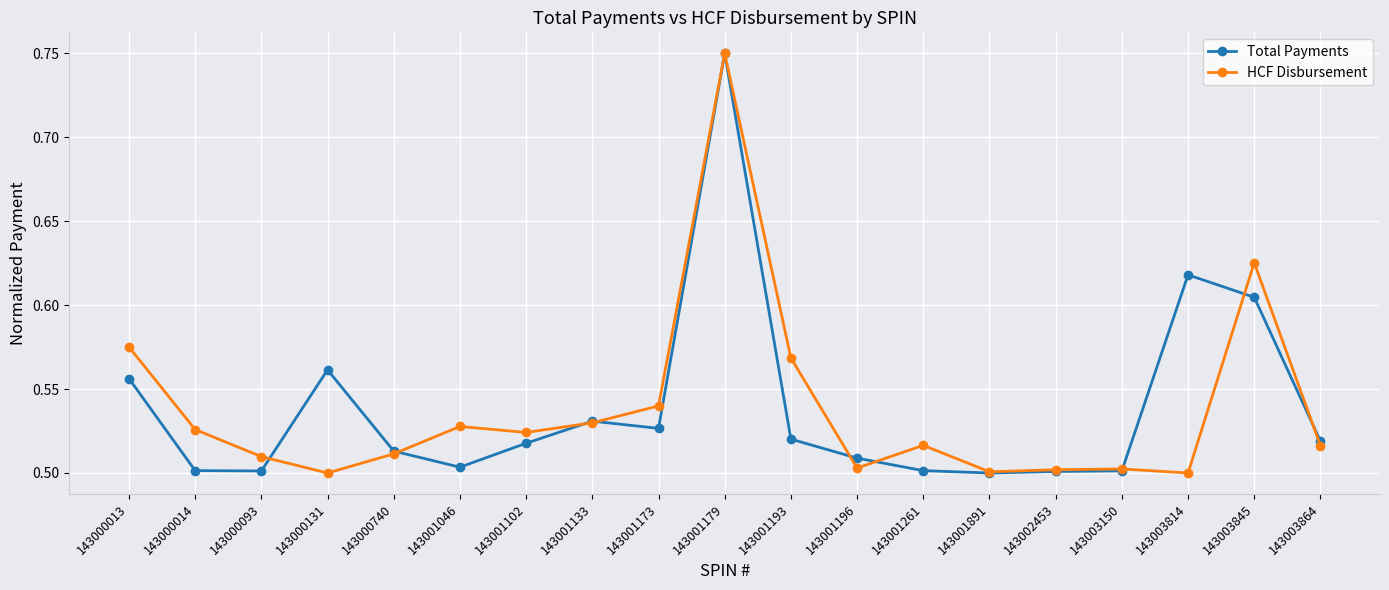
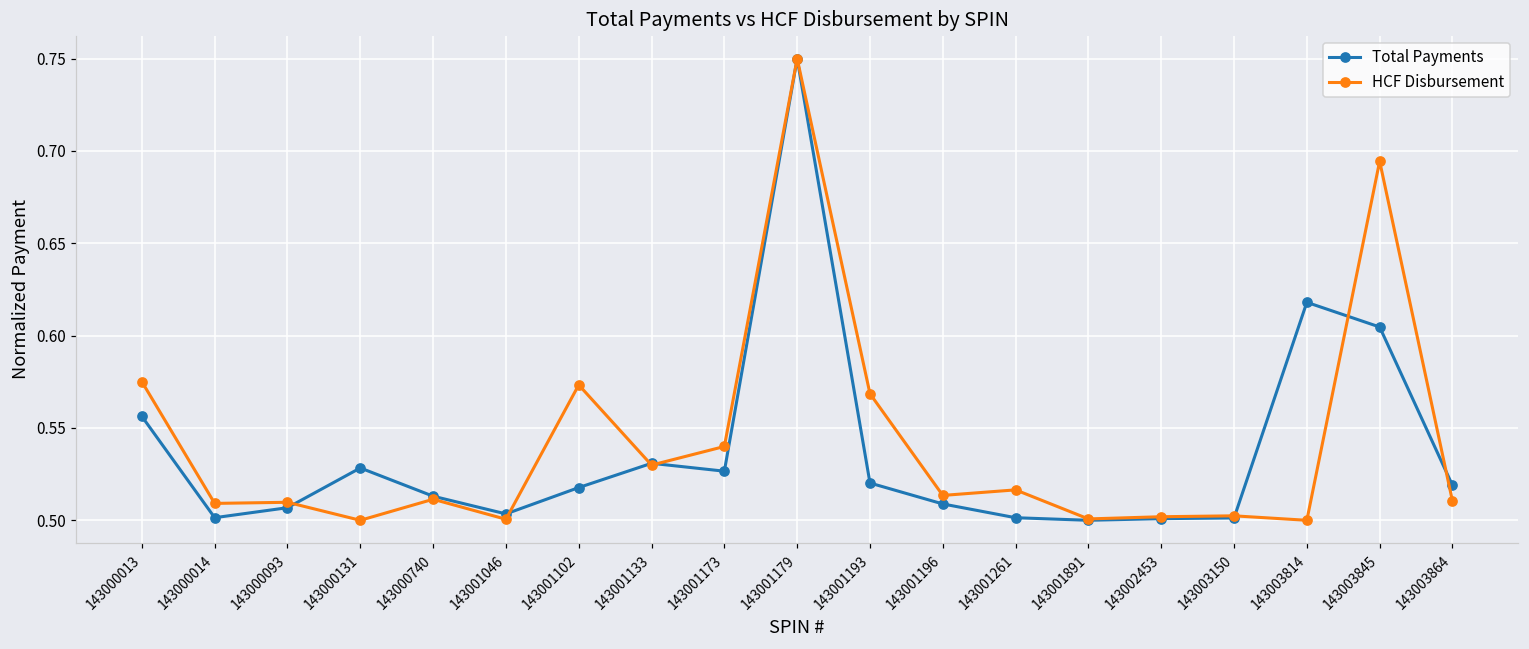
  {
    "Total Payments": {
      "143000013": 0.556,
      "143000014": 0.501,
-     "143000093": 0.501,
-     "143000131": 0.561,
+     "143000093": 0.507,
+     "143000131": 0.528,
      "143000740": 0.513,
      "143001046": 0.503,
      "143001102": 0.518,
      "143001173": 0.527,
      "143001193": 0.520,
      "143001196": 0.509,
      "143001261": 0.501,
      "143003814": 0.618,
      "143003845": 0.605,
      "143003864": 0.519
    },
    "HCF Disbursement": {
      "143000013": 0.575,
-     "143000014": 0.526,
+     "143000014": 0.509,
      "143000093": 0.510,
      "143000131": 0.500,
      "143000740": 0.511,
-     "143001046": 0.528,
-     "143001102": 0.524,
+     "143001046": 0.501,
+     "143001102": 0.573,
      "143001173": 0.540,
      "143001193": 0.569,
-     "143001196": 0.503,
+     "143001196": 0.513,
      "143001261": 0.516,
      "143003814": 0.500,
-     "143003845": 0.625,
-     "143003864": 0.516
+     "143003845": 0.694,
+     "143003864": 0.510
    }
  }
